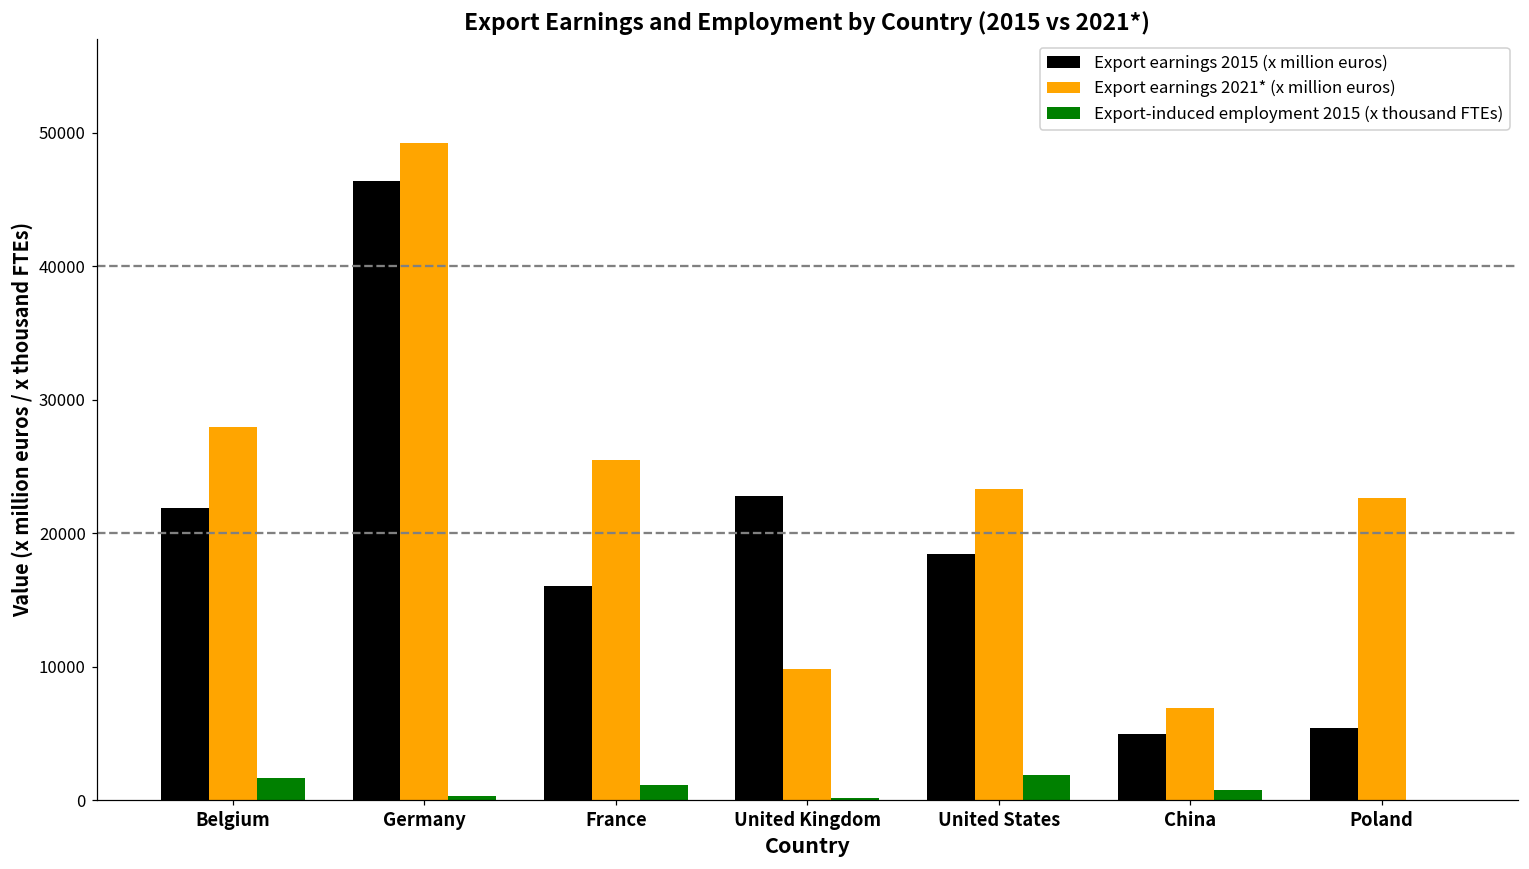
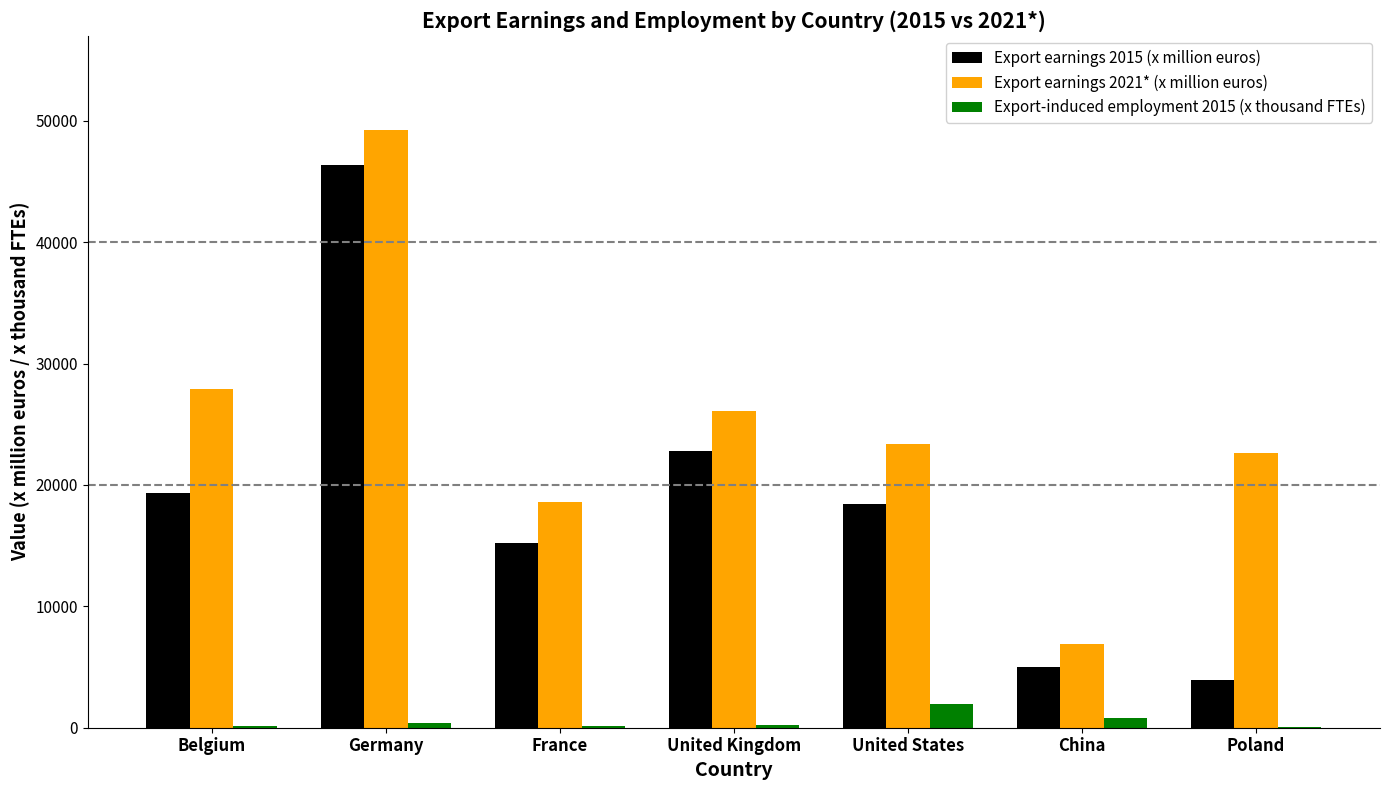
  {
    "Export earnings 2015 (x million euros)": {
-     "Belgium": 21900,
+     "Belgium": 19300,
      "Germany": 46400,
-     "France": 16000,
+     "France": 15200,
      "United Kingdom": 22800,
      "United States": 18400,
      "China": 5000,
-     "Poland": 5500
+     "Poland": 4000
    },
    "Export earnings 2021* (x million euros)": {
      "Belgium": 27900,
      "Germany": 49200,
-     "France": 25500,
-     "United Kingdom": 9800,
+     "France": 18600,
+     "United Kingdom": 26100,
      "United States": 23300,
      "China": 6900,
      "Poland": 22600
    },
    "Export-induced employment 2015 (x thousand FTEs)": {
-     "Belgium": 1700,
+     "Belgium": 200,
      "Germany": 400,
-     "France": 1100,
+     "France": 100,
      "United Kingdom": 200,
      "United States": 1900,
      "China": 800
    }
  }
